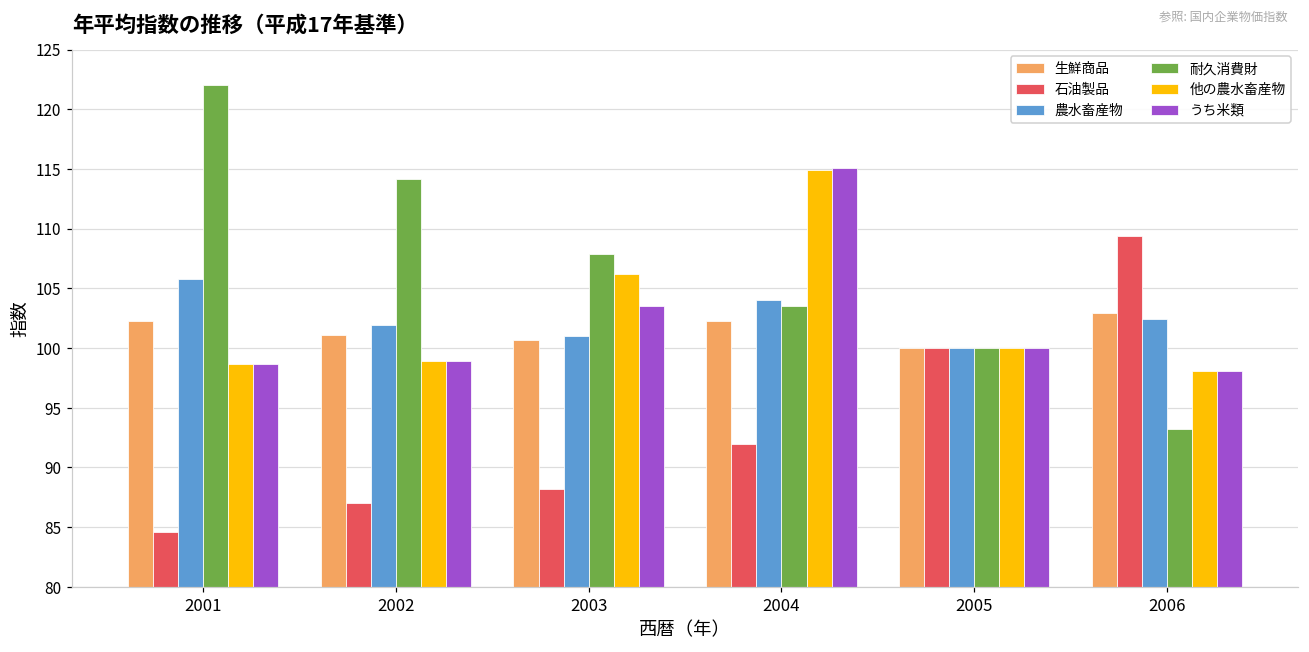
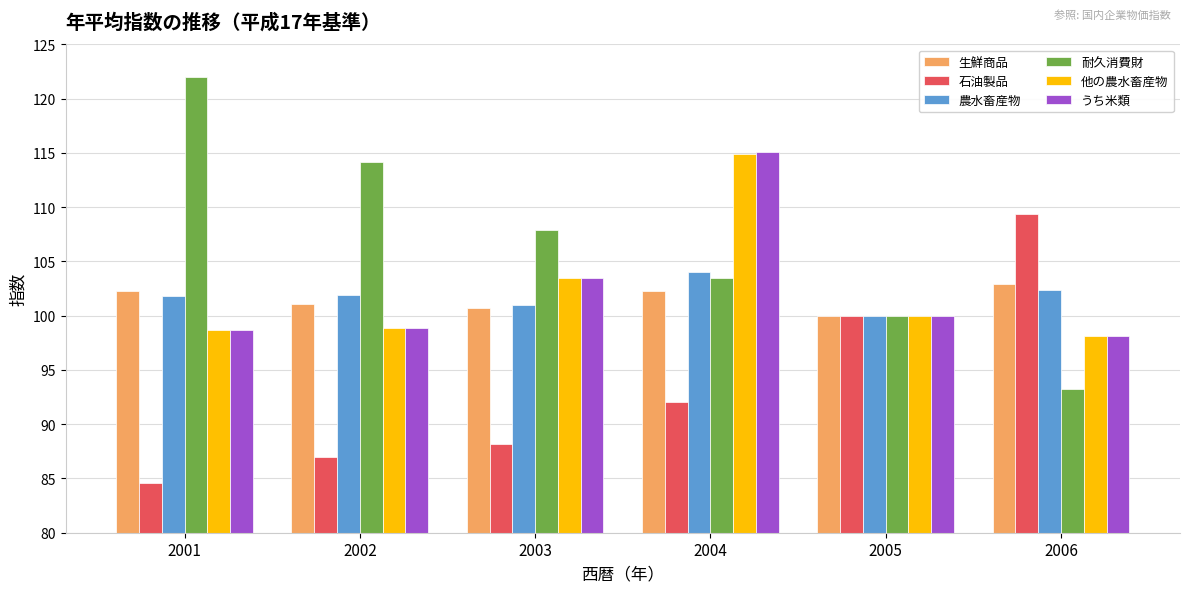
  {
    "生鮮商品": {
      "2001": 102.3,
      "2002": 101.1,
      "2003": 100.7,
      "2004": 102.3,
      "2005": 100.0,
      "2006": 102.9
    },
    "石油製品": {
      "2001": 84.6,
      "2002": 87.0,
      "2003": 88.2,
      "2004": 92.0,
      "2005": 100.0,
      "2006": 109.4
    },
    "農水畜産物": {
-     "2001": 105.8,
+     "2001": 101.8,
      "2002": 101.9,
      "2003": 101.0,
      "2004": 104.0,
      "2005": 100.0,
      "2006": 102.4
    },
    "耐久消費財": {
      "2001": 122.0,
      "2002": 114.2,
      "2003": 107.9,
      "2004": 103.5,
      "2005": 100.0,
      "2006": 93.2
    },
    "他の農水畜産物": {
      "2001": 98.7,
      "2002": 98.9,
-     "2003": 106.2,
+     "2003": 103.5,
      "2004": 114.9,
      "2005": 100.0,
      "2006": 98.1
    },
    "うち米類": {
      "2001": 98.7,
      "2002": 98.9,
      "2003": 103.5,
      "2004": 115.1,
      "2005": 100.0,
      "2006": 98.1
    }
  }
